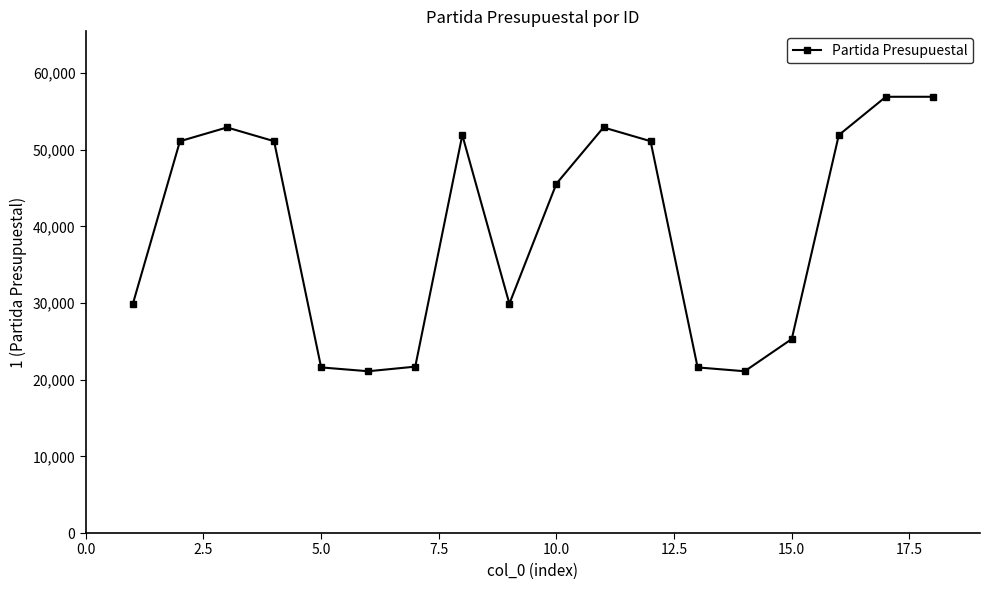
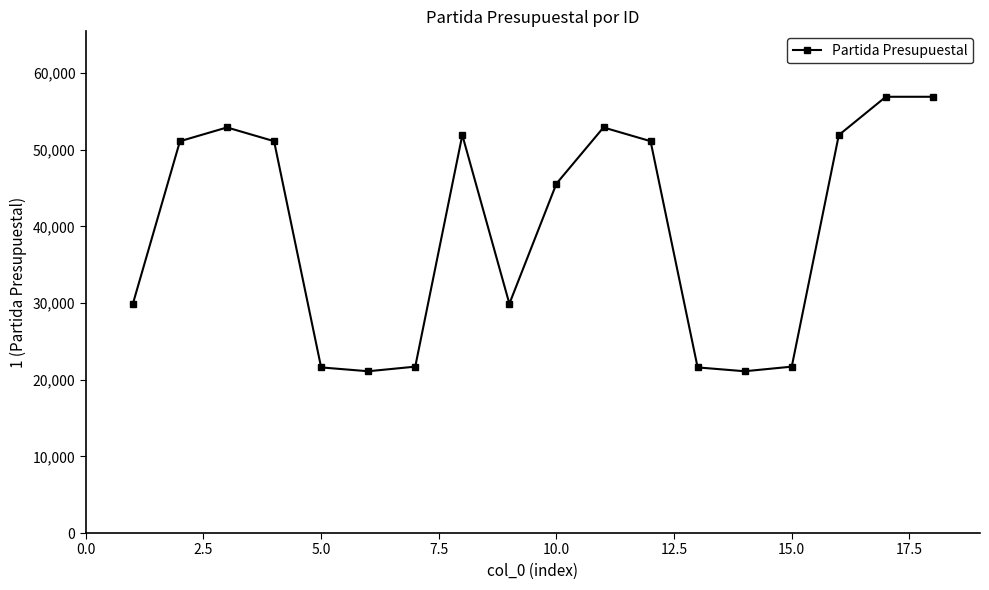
  {
    "5.0": "22,000",
    "10.0": "46,000",
-   "15.0": "25,000"
+   "15.0": "22,000"
  }
